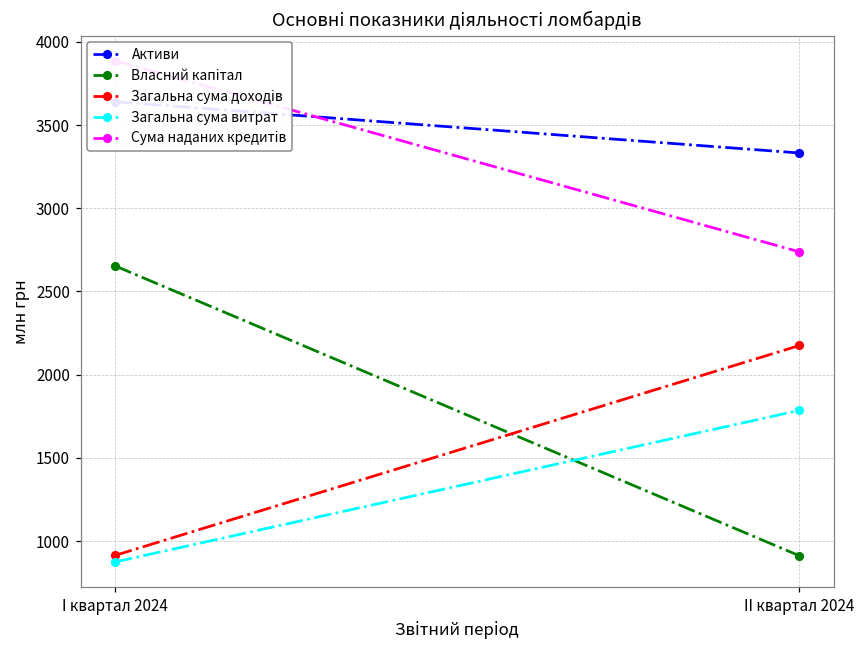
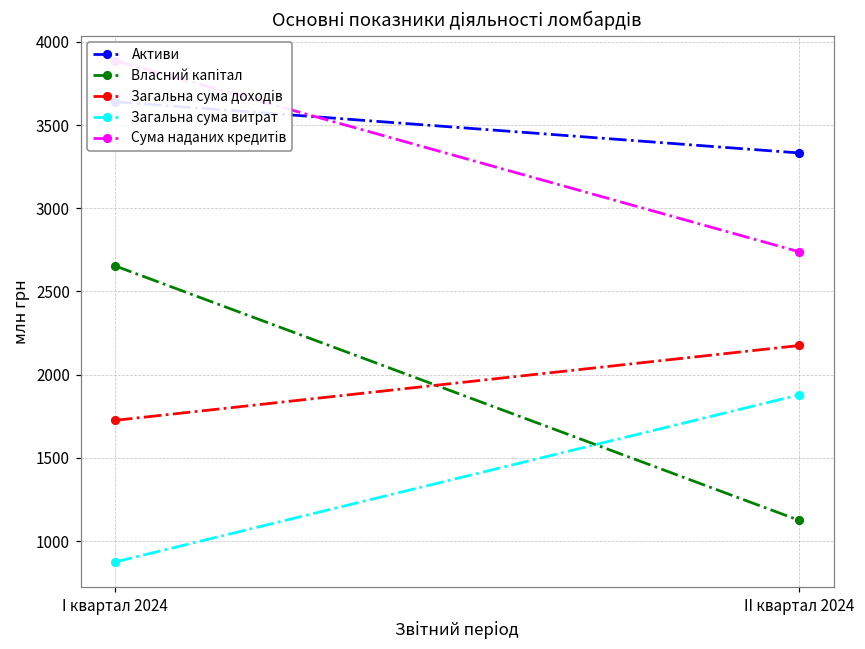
  {
    "Активи": {
      "ІІ квартал 2024": 3330
    },
    "Власний капітал": {
      "І квартал 2024": 2650,
-     "ІІ квартал 2024": 910
+     "ІІ квартал 2024": 1120
    },
    "Загальна сума доходів": {
-     "І квартал 2024": 910,
+     "І квартал 2024": 1730,
      "ІІ квартал 2024": 2180
    },
    "Загальна сума витрат": {
      "І квартал 2024": 870,
-     "ІІ квартал 2024": 1790
+     "ІІ квартал 2024": 1880
    },
    "Сума наданих кредитів": {
      "ІІ квартал 2024": 2740
    }
  }
